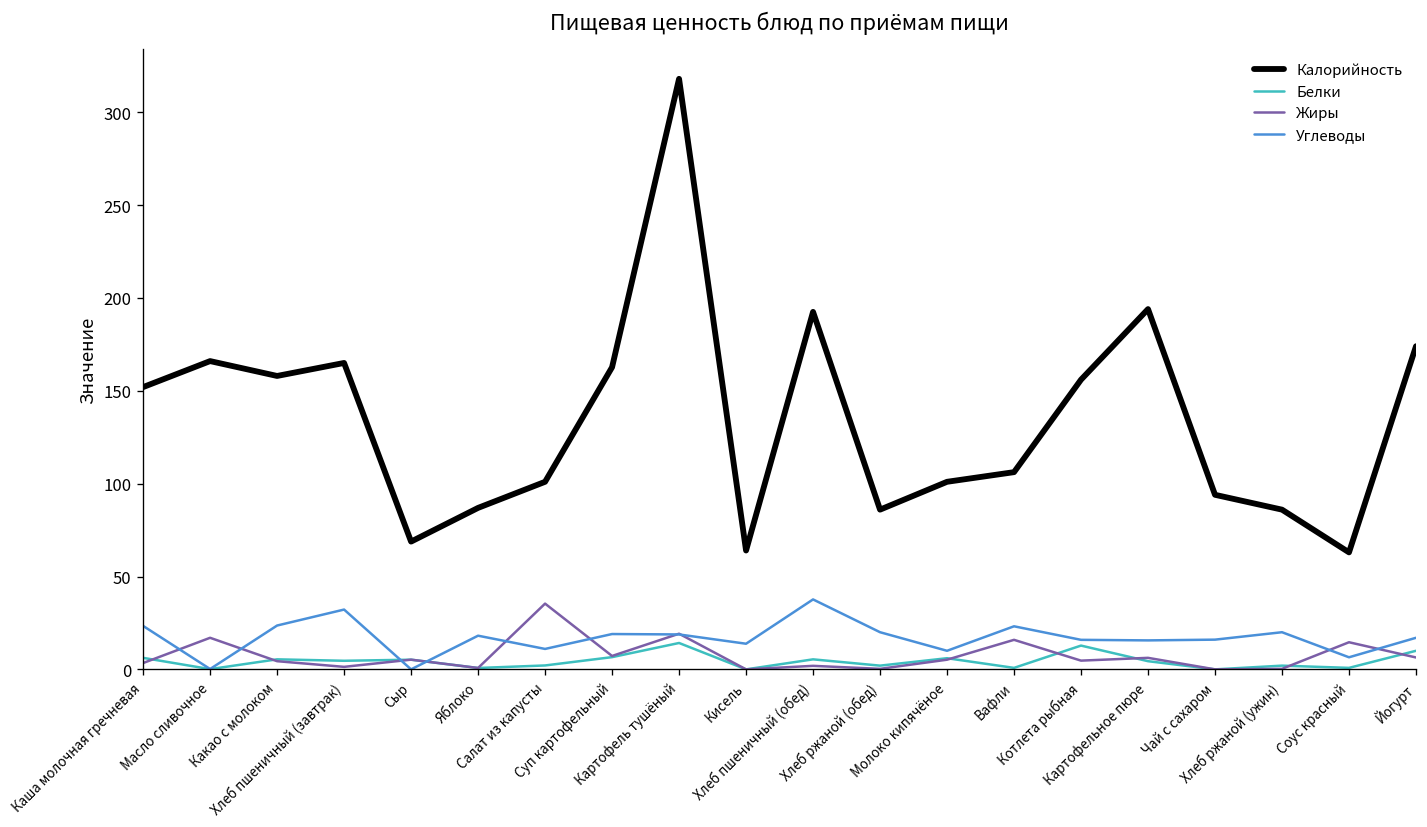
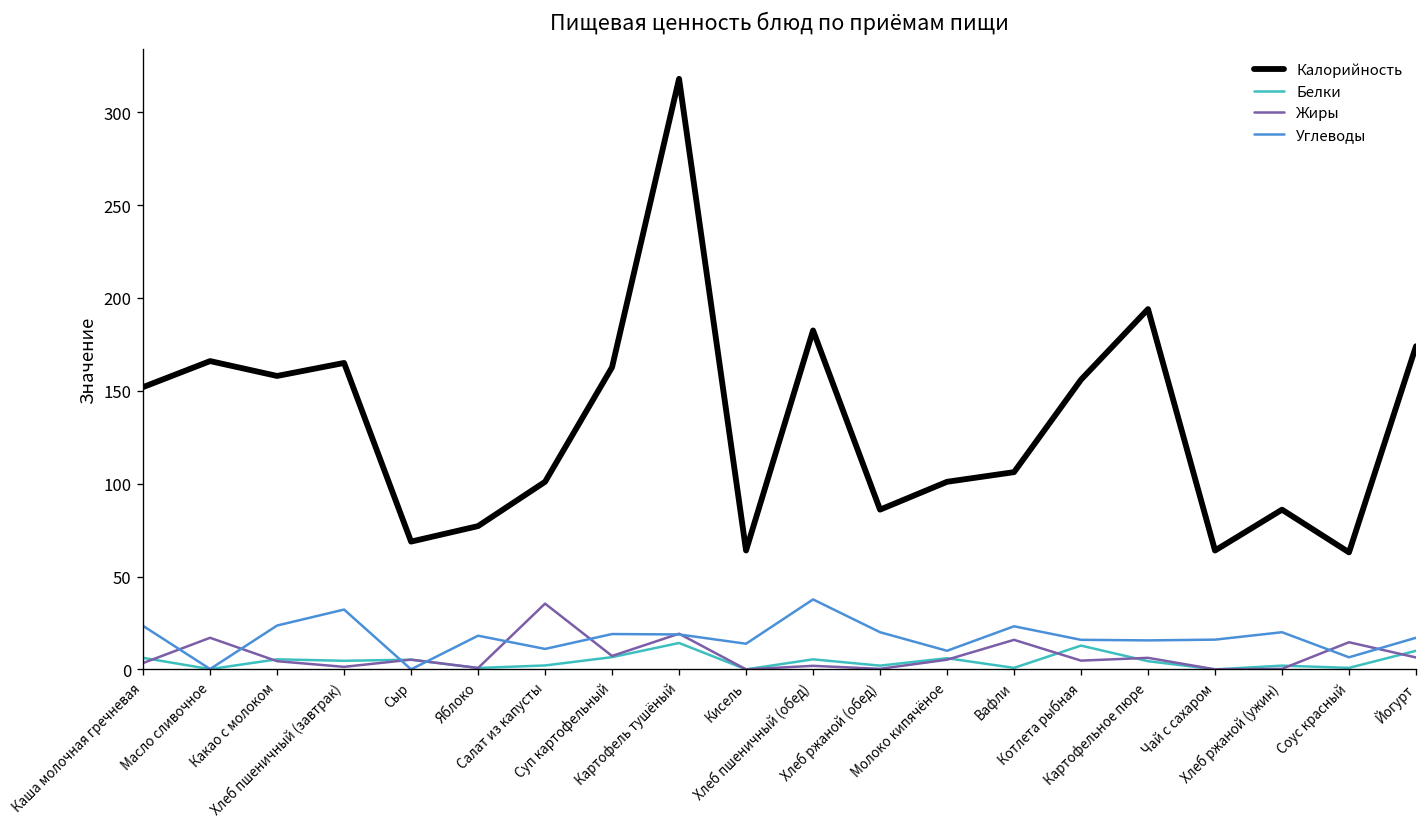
  {
    "Калорийность": {
      "Каша молочная гречневая": 152,
      "Масло сливочное": 166,
      "Какао с молоком": 158,
      "Хлеб пшеничный (завтрак)": 165,
      "Сыр": 69,
-     "Яблоко": 87,
+     "Яблоко": 77,
      "Салат из капусты": 101,
      "Суп картофельный": 163,
      "Картофель тушёный": 318,
      "Кисель": 64,
-     "Хлеб пшеничный (обед)": 193,
+     "Хлеб пшеничный (обед)": 183,
      "Хлеб ржаной (обед)": 86,
      "Молоко кипячёное": 101,
      "Вафли": 106,
      "Котлета рыбная": 156,
      "Картофельное пюре": 194,
-     "Чай с сахаром": 94,
+     "Чай с сахаром": 64,
      "Хлеб ржаной (ужин)": 86,
      "Соус красный": 63,
      "Йогурт": 174
    },
    "Жиры": {
      "Каша молочная гречневая": 3,
      "Масло сливочное": 17,
      "Хлеб пшеничный (завтрак)": 1,
      "Салат из капусты": 35,
      "Хлеб пшеничный (обед)": 2,
      "Хлеб ржаной (обед)": 0,
      "Вафли": 16,
      "Котлета рыбная": 5,
      "Картофельное пюре": 6,
      "Хлеб ржаной (ужин)": 0,
      "Соус красный": 15,
      "Йогурт": 6
    }
  }
